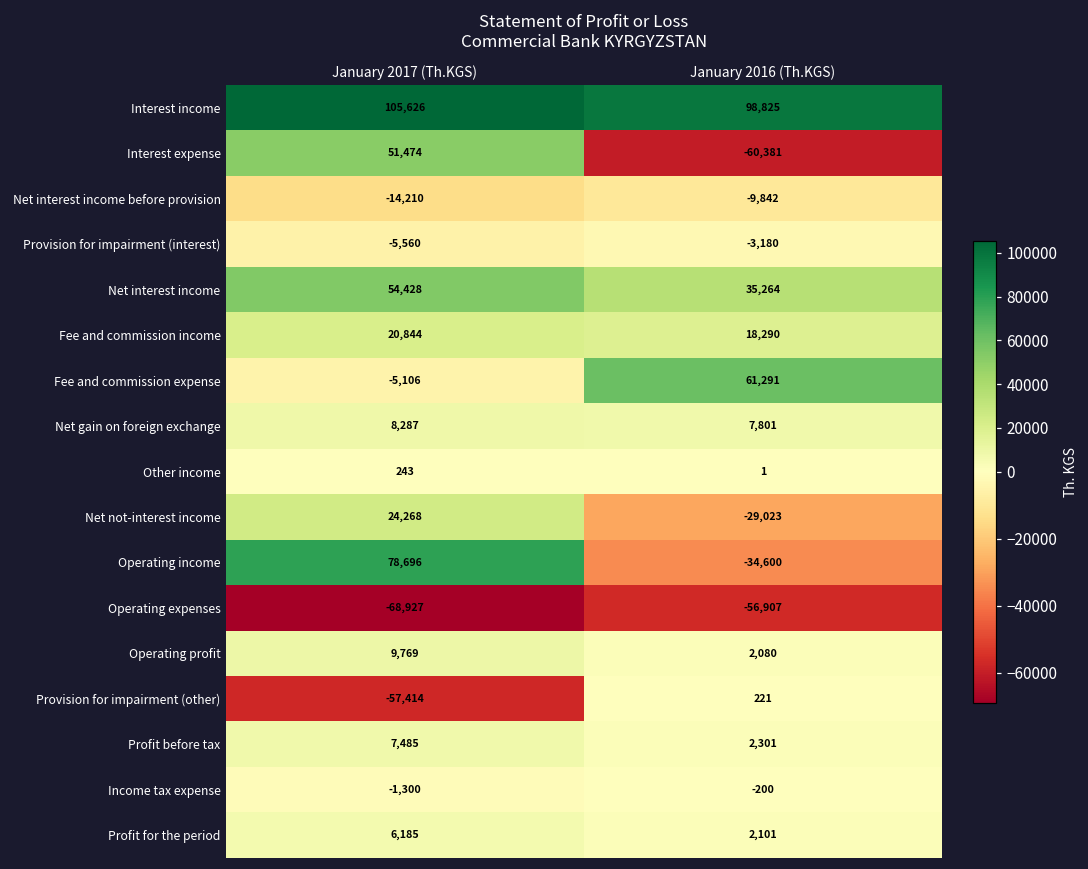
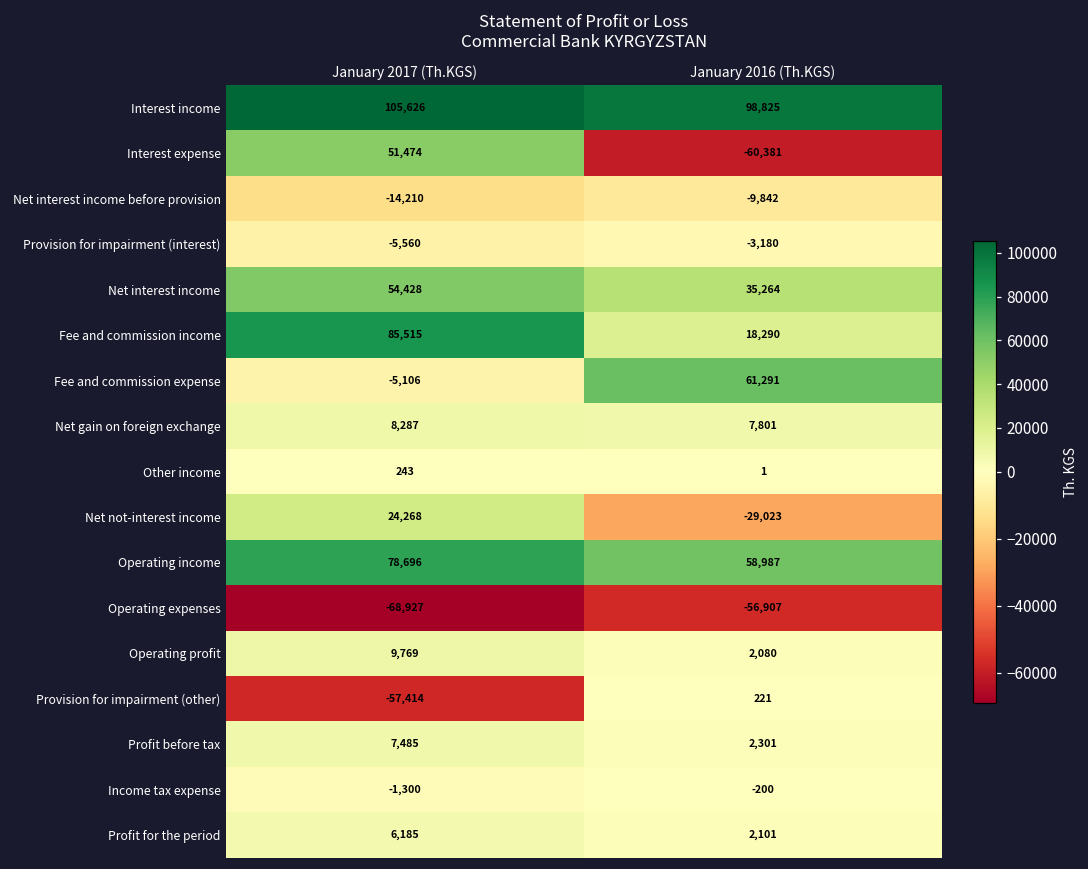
  {
    "Interest income": {
      "January 2017 (Th.KGS)": "105,626",
      "January 2016 (Th.KGS)": "98,825"
    },
    "Interest expense": {
      "January 2017 (Th.KGS)": "51,474",
      "January 2016 (Th.KGS)": "-60,381"
    },
    "Net interest income before provision": {
      "January 2017 (Th.KGS)": "-14,210",
      "January 2016 (Th.KGS)": "-9,842"
    },
    "Provision for impairment (interest)": {
      "January 2017 (Th.KGS)": "-5,560",
      "January 2016 (Th.KGS)": "-3,180"
    },
    "Net interest income": {
      "January 2017 (Th.KGS)": "54,428",
      "January 2016 (Th.KGS)": "35,264"
    },
    "Fee and commission income": {
-     "January 2017 (Th.KGS)": "20,844",
+     "January 2017 (Th.KGS)": "85,515",
      "January 2016 (Th.KGS)": "18,290"
    },
    "Fee and commission expense": {
      "January 2017 (Th.KGS)": "-5,106",
      "January 2016 (Th.KGS)": "61,291"
    },
    "Net gain on foreign exchange": {
      "January 2017 (Th.KGS)": "8,287",
      "January 2016 (Th.KGS)": "7,801"
    },
    "Other income": {
      "January 2017 (Th.KGS)": "243",
      "January 2016 (Th.KGS)": "1"
    },
    "Net not-interest income": {
      "January 2017 (Th.KGS)": "24,268",
      "January 2016 (Th.KGS)": "-29,023"
    },
    "Operating income": {
      "January 2017 (Th.KGS)": "78,696",
-     "January 2016 (Th.KGS)": "-34,600"
+     "January 2016 (Th.KGS)": "58,987"
    },
    "Operating expenses": {
      "January 2017 (Th.KGS)": "-68,927",
      "January 2016 (Th.KGS)": "-56,907"
    },
    "Operating profit": {
      "January 2017 (Th.KGS)": "9,769",
      "January 2016 (Th.KGS)": "2,080"
    },
    "Provision for impairment (other)": {
      "January 2017 (Th.KGS)": "-57,414",
      "January 2016 (Th.KGS)": "221"
    },
    "Profit before tax": {
      "January 2017 (Th.KGS)": "7,485",
      "January 2016 (Th.KGS)": "2,301"
    },
    "Income tax expense": {
      "January 2017 (Th.KGS)": "-1,300",
      "January 2016 (Th.KGS)": "-200"
    },
    "Profit for the period": {
      "January 2017 (Th.KGS)": "6,185",
      "January 2016 (Th.KGS)": "2,101"
    }
  }
